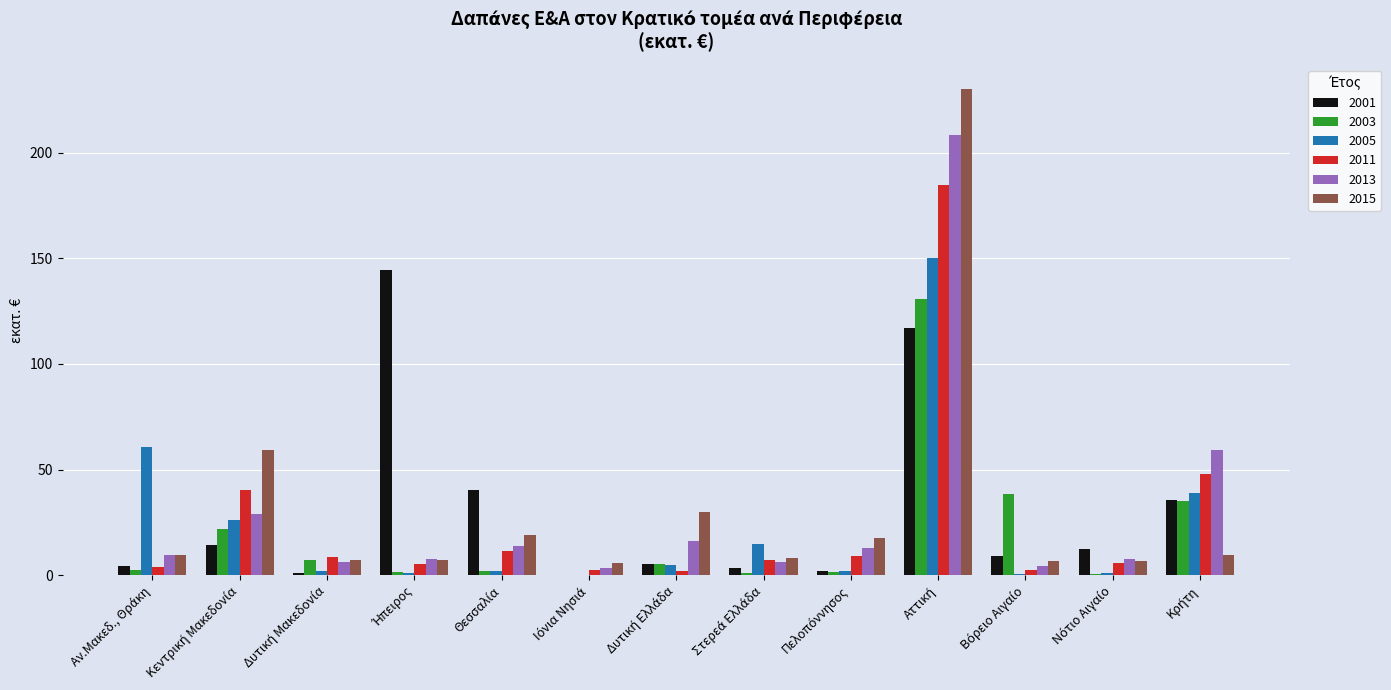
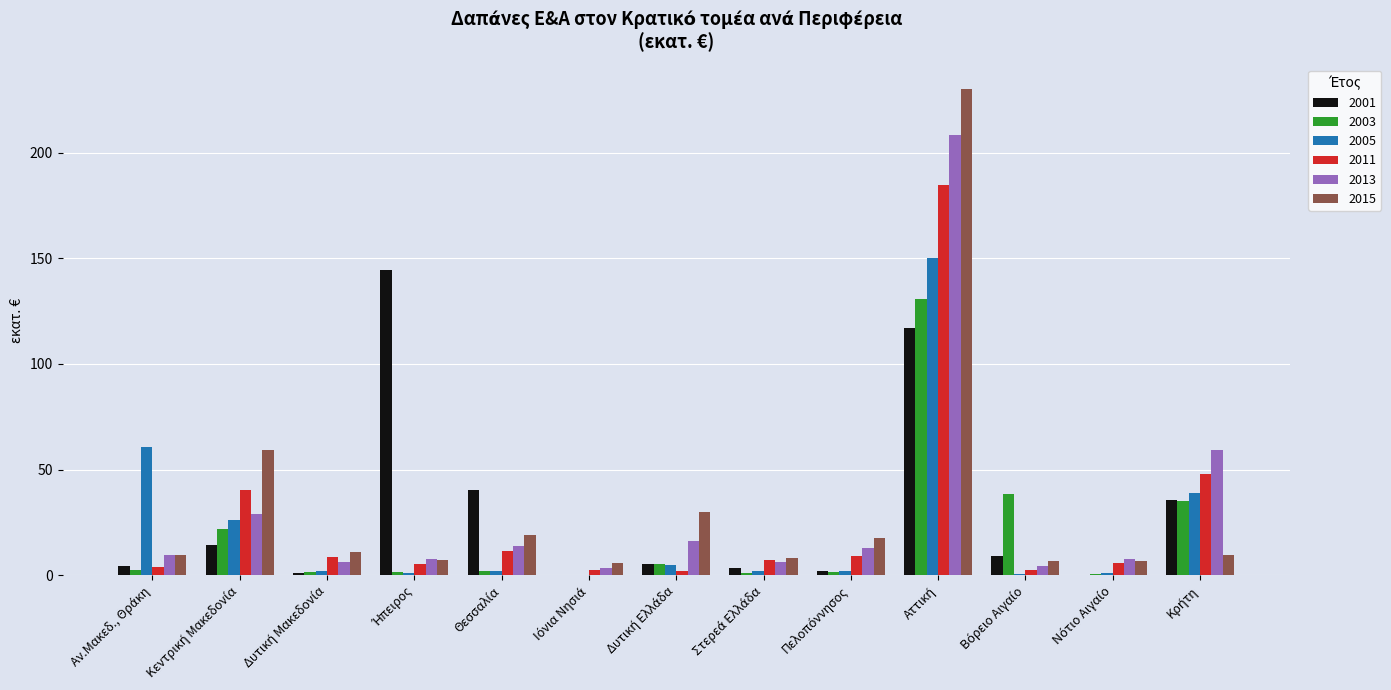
  {
    "2001": {
      "Αν.Μακεδ., Θράκη": 4,
      "Κεντρική Μακεδονία": 14,
      "Ήπειρος": 144,
      "Θεσσαλία": 40,
      "Δυτική Ελλάδα": 5,
      "Στερεά Ελλάδα": 3,
      "Πελοπόννησος": 2,
      "Αττική": 117,
      "Βόρειο Αιγαίο": 9,
-     "Νότιο Αιγαίο": 13,
+     "Νότιο Αιγαίο": 0,
      "Κρήτη": 36
    },
    "2003": {
      "Αν.Μακεδ., Θράκη": 3,
      "Κεντρική Μακεδονία": 22,
-     "Δυτική Μακεδονία": 7,
+     "Δυτική Μακεδονία": 2,
      "Ήπειρος": 2,
      "Θεσσαλία": 2,
      "Δυτική Ελλάδα": 6,
      "Πελοπόννησος": 1,
      "Αττική": 131,
      "Βόρειο Αιγαίο": 39,
      "Κρήτη": 35
    },
    "2005": {
      "Αν.Μακεδ., Θράκη": 61,
      "Κεντρική Μακεδονία": 26,
      "Δυτική Μακεδονία": 2,
      "Θεσσαλία": 2,
      "Δυτική Ελλάδα": 5,
-     "Στερεά Ελλάδα": 15,
+     "Στερεά Ελλάδα": 2,
      "Πελοπόννησος": 2,
      "Αττική": 150,
      "Κρήτη": 39
    },
    "2011": {
      "Αν.Μακεδ., Θράκη": 4,
      "Κεντρική Μακεδονία": 41,
      "Δυτική Μακεδονία": 8,
      "Ήπειρος": 6,
      "Θεσσαλία": 12,
      "Ιόνια Νησιά": 3,
      "Δυτική Ελλάδα": 2,
      "Στερεά Ελλάδα": 7,
      "Πελοπόννησος": 9,
      "Αττική": 185,
      "Βόρειο Αιγαίο": 2,
      "Νότιο Αιγαίο": 6,
      "Κρήτη": 48
    },
    "2013": {
      "Αν.Μακεδ., Θράκη": 10,
      "Κεντρική Μακεδονία": 29,
      "Δυτική Μακεδονία": 7,
      "Ήπειρος": 8,
      "Θεσσαλία": 14,
      "Ιόνια Νησιά": 3,
      "Δυτική Ελλάδα": 16,
      "Στερεά Ελλάδα": 7,
      "Πελοπόννησος": 13,
      "Αττική": 208,
      "Βόρειο Αιγαίο": 4,
      "Νότιο Αιγαίο": 8,
      "Κρήτη": 59
    },
    "2015": {
      "Αν.Μακεδ., Θράκη": 10,
      "Κεντρική Μακεδονία": 60,
-     "Δυτική Μακεδονία": 7,
+     "Δυτική Μακεδονία": 11,
      "Ήπειρος": 7,
      "Θεσσαλία": 19,
      "Ιόνια Νησιά": 6,
      "Δυτική Ελλάδα": 30,
      "Στερεά Ελλάδα": 8,
      "Πελοπόννησος": 18,
      "Αττική": 230,
      "Βόρειο Αιγαίο": 7,
      "Νότιο Αιγαίο": 7,
      "Κρήτη": 9
    }
  }
